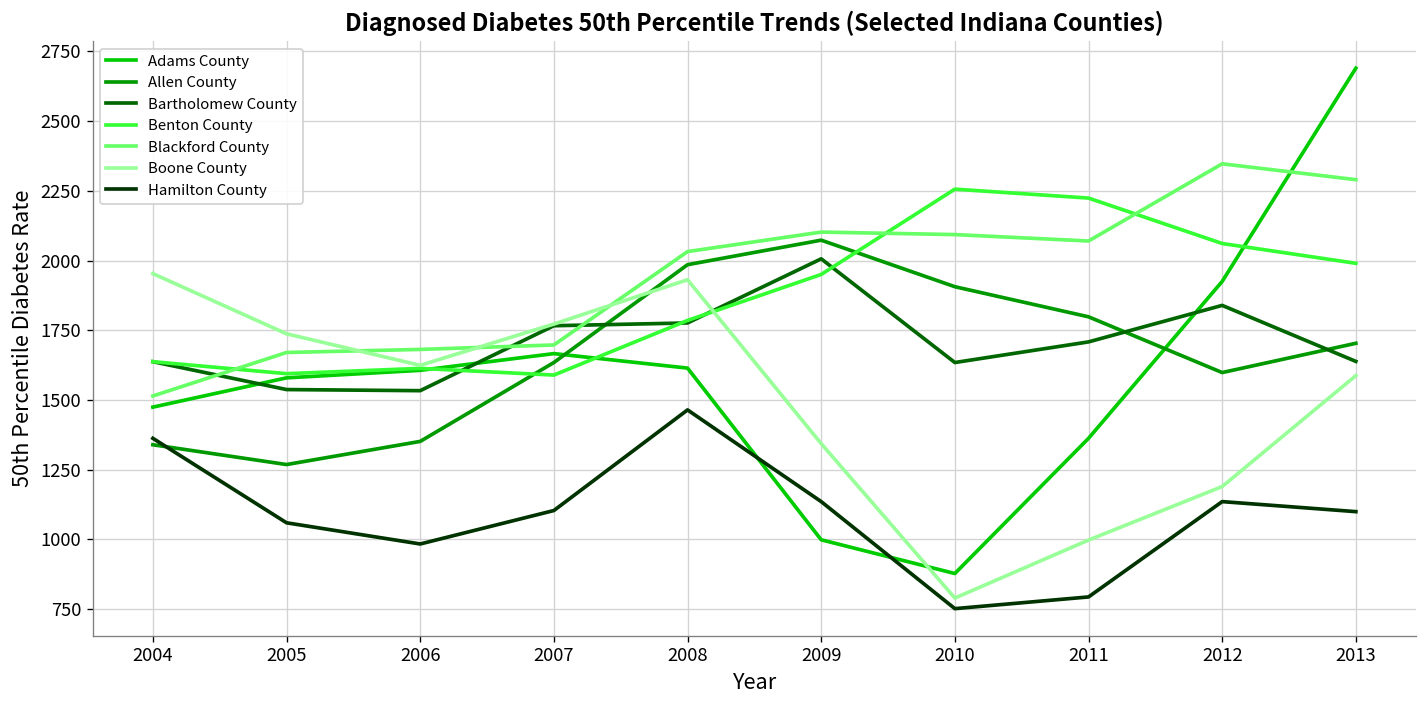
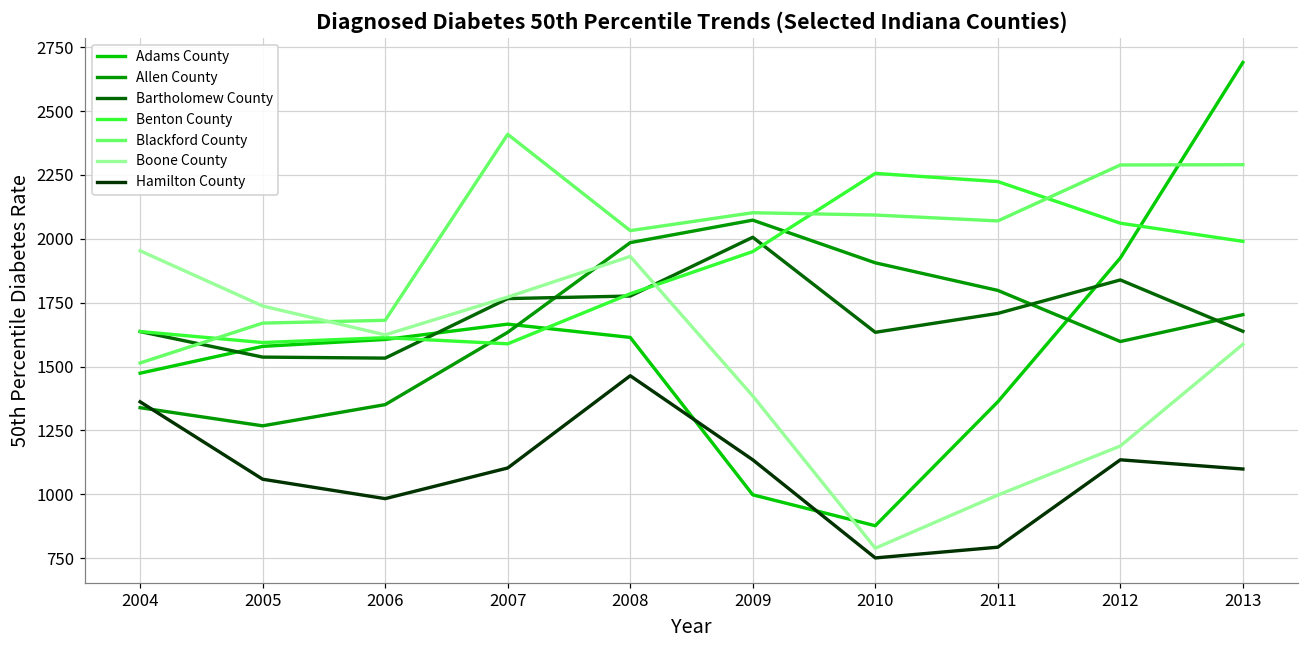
  {
    "Benton County": {
      "2005": 1590,
      "2007": 1590,
      "2009": 1950,
      "2010": 2260,
      "2011": 2220,
      "2012": 2060,
      "2013": 1990
    },
    "Blackford County": {
      "2004": 1510,
      "2005": 1670,
      "2006": 1680,
-     "2007": 1700,
+     "2007": 2410,
      "2008": 2030,
      "2009": 2100,
      "2010": 2090,
      "2011": 2070,
-     "2012": 2350,
+     "2012": 2290,
      "2013": 2290
    },
    "Boone County": {
      "2004": 1950,
      "2005": 1740,
      "2006": 1620,
      "2008": 1930,
-     "2009": 1340,
+     "2009": 1390,
      "2010": 790,
      "2011": 1000,
      "2012": 1190,
      "2013": 1590
    }
  }
